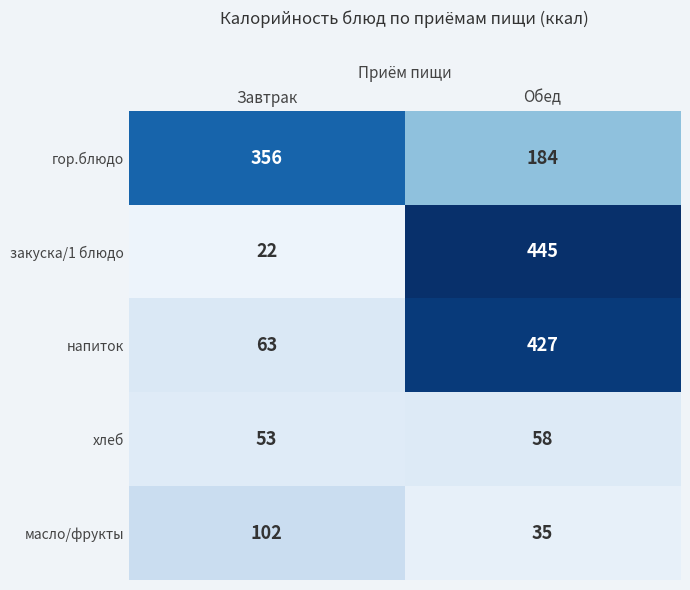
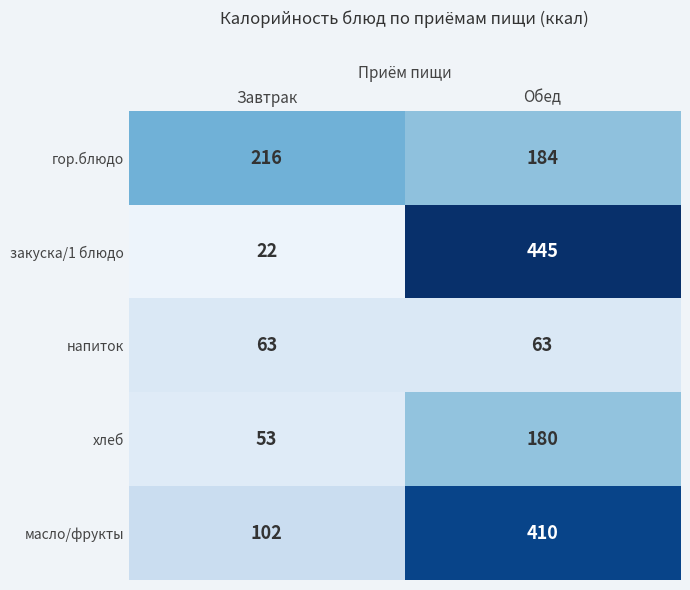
  {
    "гор.блюдо": {
-     "Завтрак": 356,
+     "Завтрак": 216,
      "Обед": 184
    },
    "закуска/1 блюдо": {
      "Завтрак": 22,
      "Обед": 445
    },
    "напиток": {
      "Завтрак": 63,
-     "Обед": 427
+     "Обед": 63
    },
    "хлеб": {
      "Завтрак": 53,
-     "Обед": 58
+     "Обед": 180
    },
    "масло/фрукты": {
      "Завтрак": 102,
-     "Обед": 35
+     "Обед": 410
    }
  }
